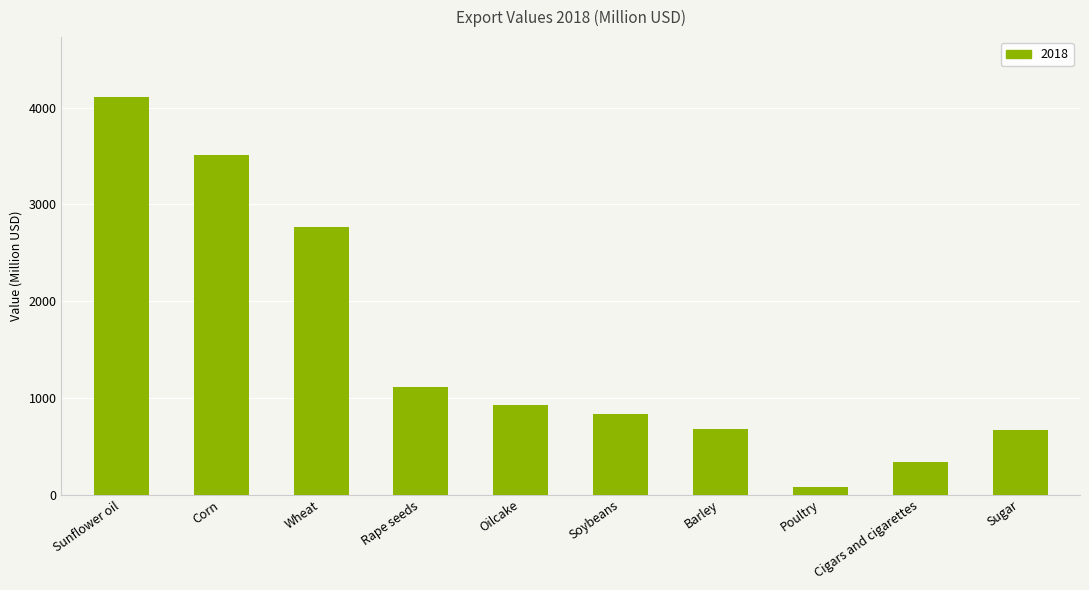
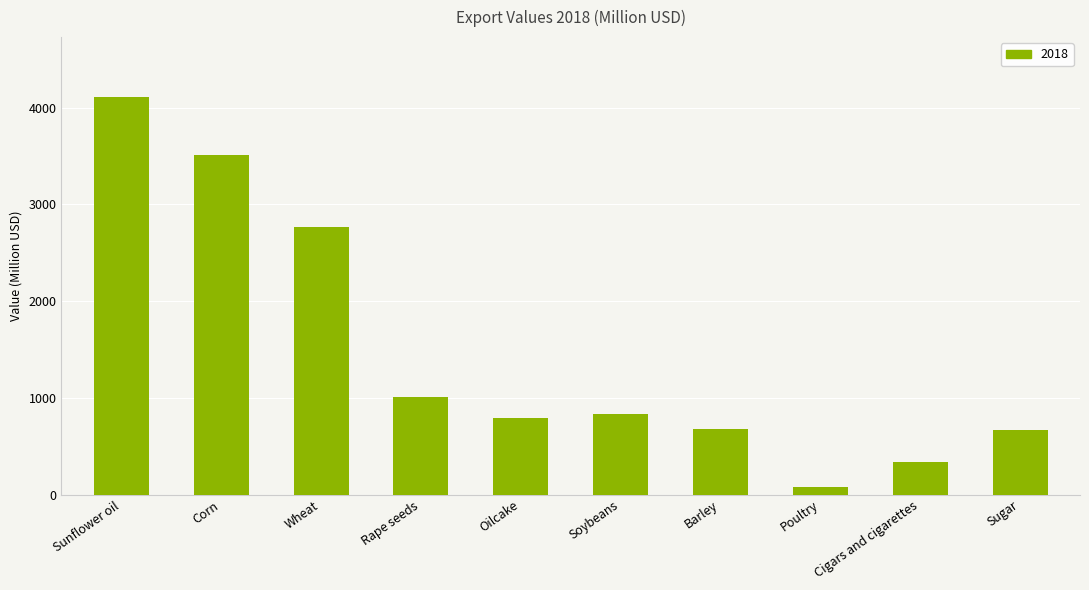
  {
    "Sunflower oil": 4100,
    "Corn": 3500,
    "Wheat": 2800,
-   "Rape seeds": 1100,
-   "Oilcake": 900,
+   "Rape seeds": 1000,
+   "Oilcake": 800,
    "Soybeans": 800,
    "Barley": 700,
    "Poultry": 100,
    "Cigars and cigarettes": 300,
    "Sugar": 700
  }
